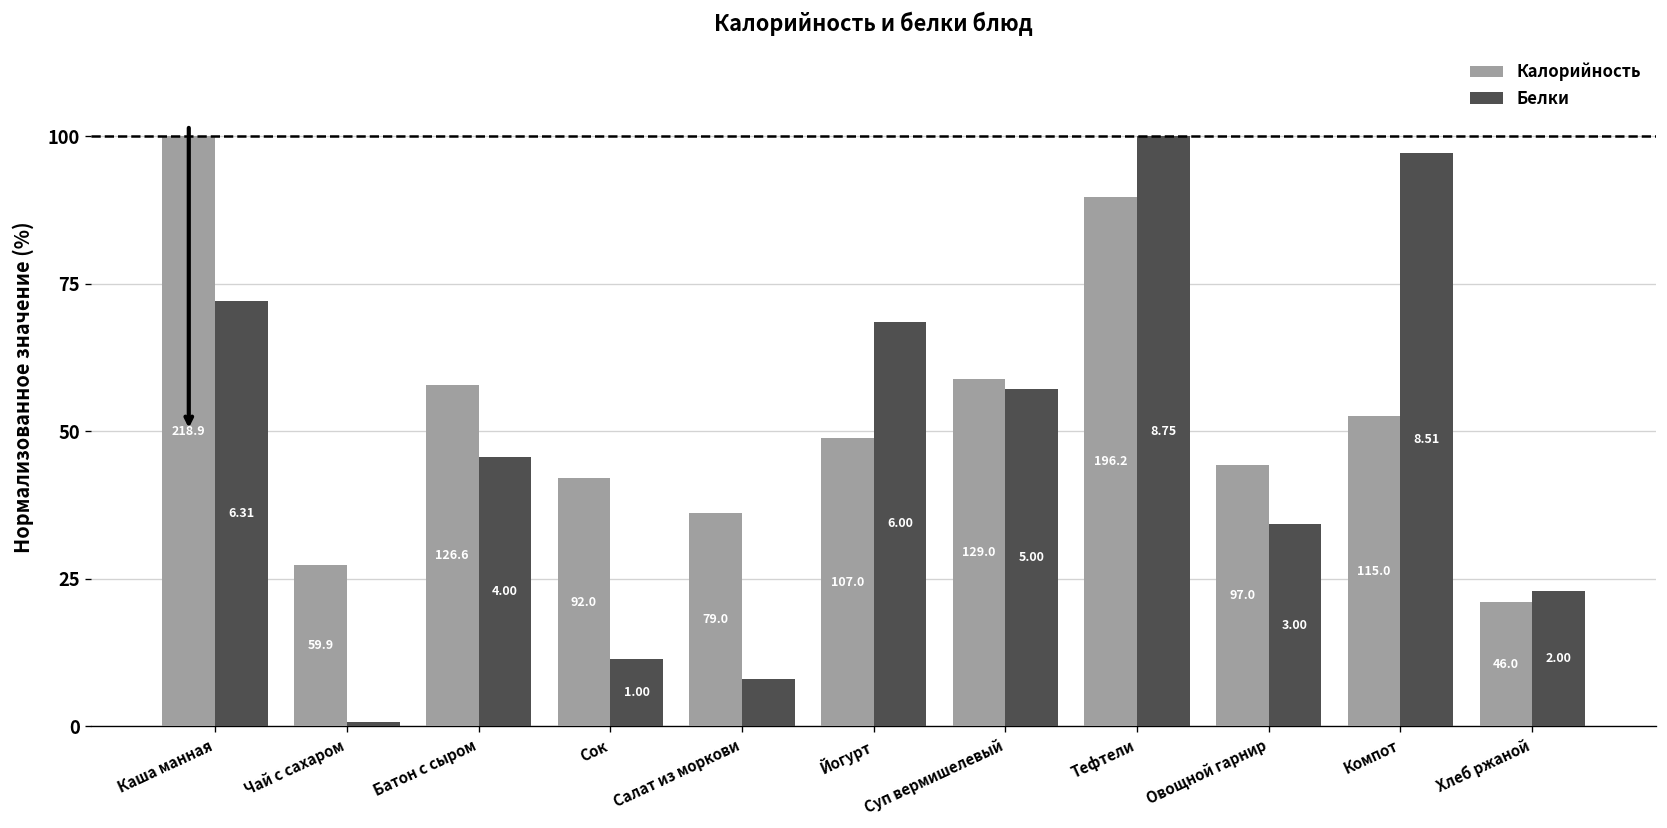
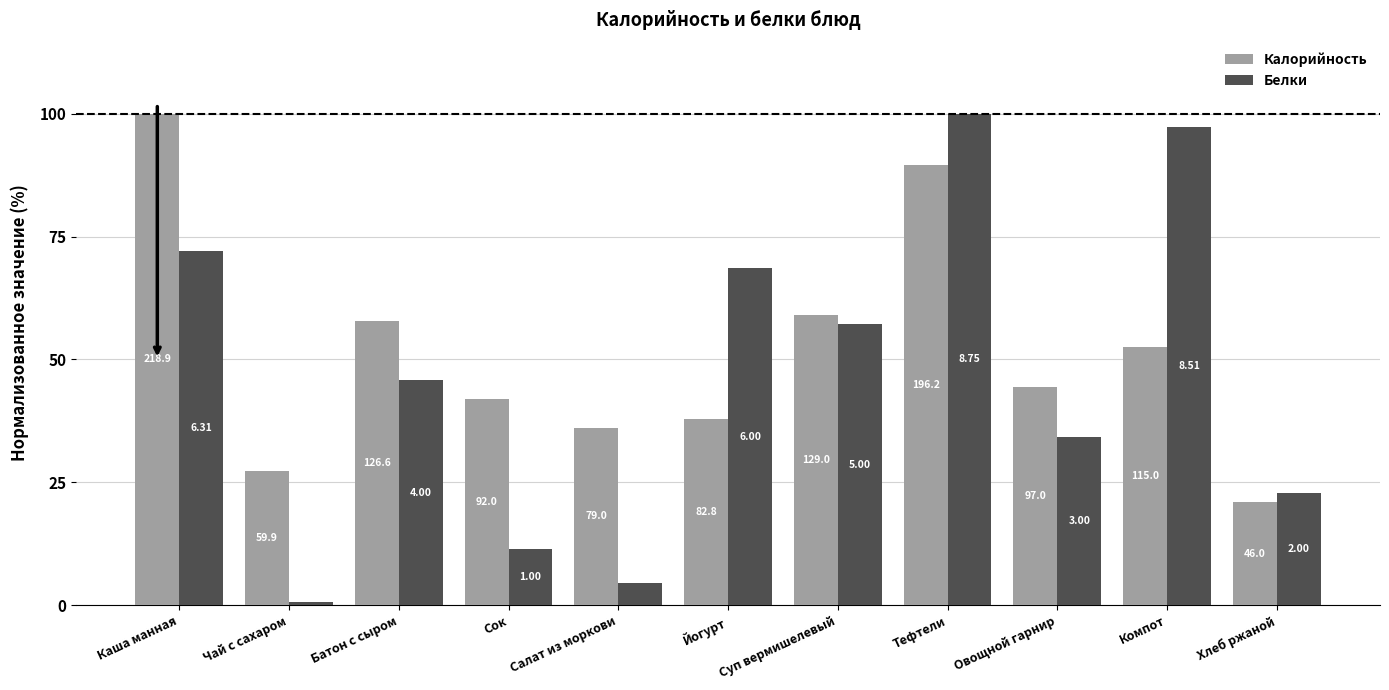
  {
    "Калорийность": {
-     "Йогурт": 107.0
+     "Йогурт": 82.8
    },
    "Белки": {
      "Чай с сахаром": 1,
-     "Салат из моркови": 8
+     "Салат из моркови": 5
    }
  }
